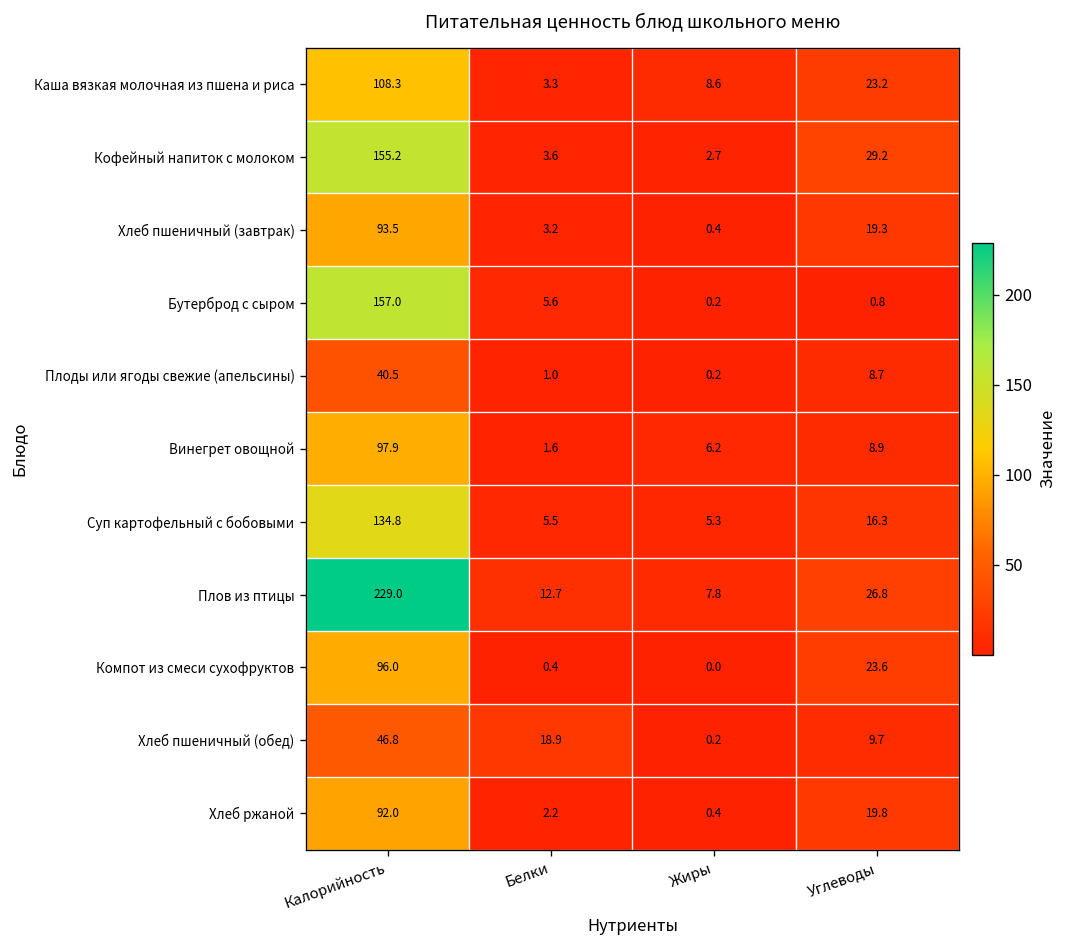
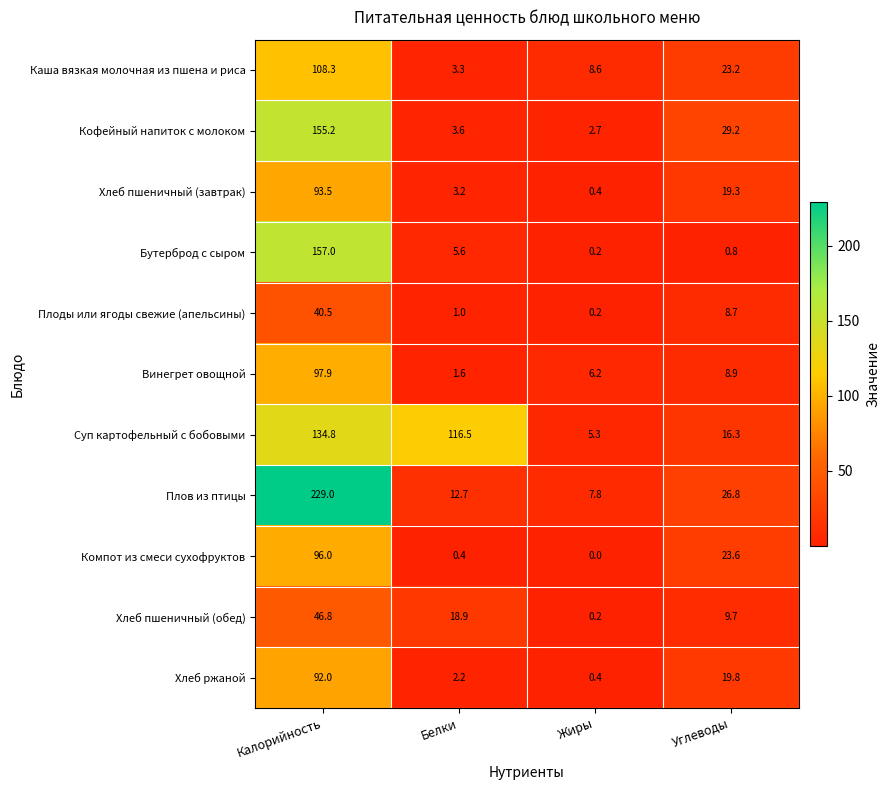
  {
    "Каша вязкая молочная из пшена и риса": {
      "Калорийность": 108.3,
      "Белки": 3.3,
      "Жиры": 8.6,
      "Углеводы": 23.2
    },
    "Кофейный напиток с молоком": {
      "Калорийность": 155.2,
      "Белки": 3.6,
      "Жиры": 2.7,
      "Углеводы": 29.2
    },
    "Хлеб пшеничный (завтрак)": {
      "Калорийность": 93.5,
      "Белки": 3.2,
      "Жиры": 0.4,
      "Углеводы": 19.3
    },
    "Бутерброд с сыром": {
      "Калорийность": 157.0,
      "Белки": 5.6,
      "Жиры": 0.2,
      "Углеводы": 0.8
    },
    "Плоды или ягоды свежие (апельсины)": {
      "Калорийность": 40.5,
      "Белки": 1.0,
      "Жиры": 0.2,
      "Углеводы": 8.7
    },
    "Винегрет овощной": {
      "Калорийность": 97.9,
      "Белки": 1.6,
      "Жиры": 6.2,
      "Углеводы": 8.9
    },
    "Суп картофельный с бобовыми": {
      "Калорийность": 134.8,
-     "Белки": 5.5,
+     "Белки": 116.5,
      "Жиры": 5.3,
      "Углеводы": 16.3
    },
    "Плов из птицы": {
      "Калорийность": 229.0,
      "Белки": 12.7,
      "Жиры": 7.8,
      "Углеводы": 26.8
    },
    "Компот из смеси сухофруктов": {
      "Калорийность": 96.0,
      "Белки": 0.4,
      "Жиры": 0.0,
      "Углеводы": 23.6
    },
    "Хлеб пшеничный (обед)": {
      "Калорийность": 46.8,
      "Белки": 18.9,
      "Жиры": 0.2,
      "Углеводы": 9.7
    },
    "Хлеб ржаной": {
      "Калорийность": 92.0,
      "Белки": 2.2,
      "Жиры": 0.4,
      "Углеводы": 19.8
    }
  }
